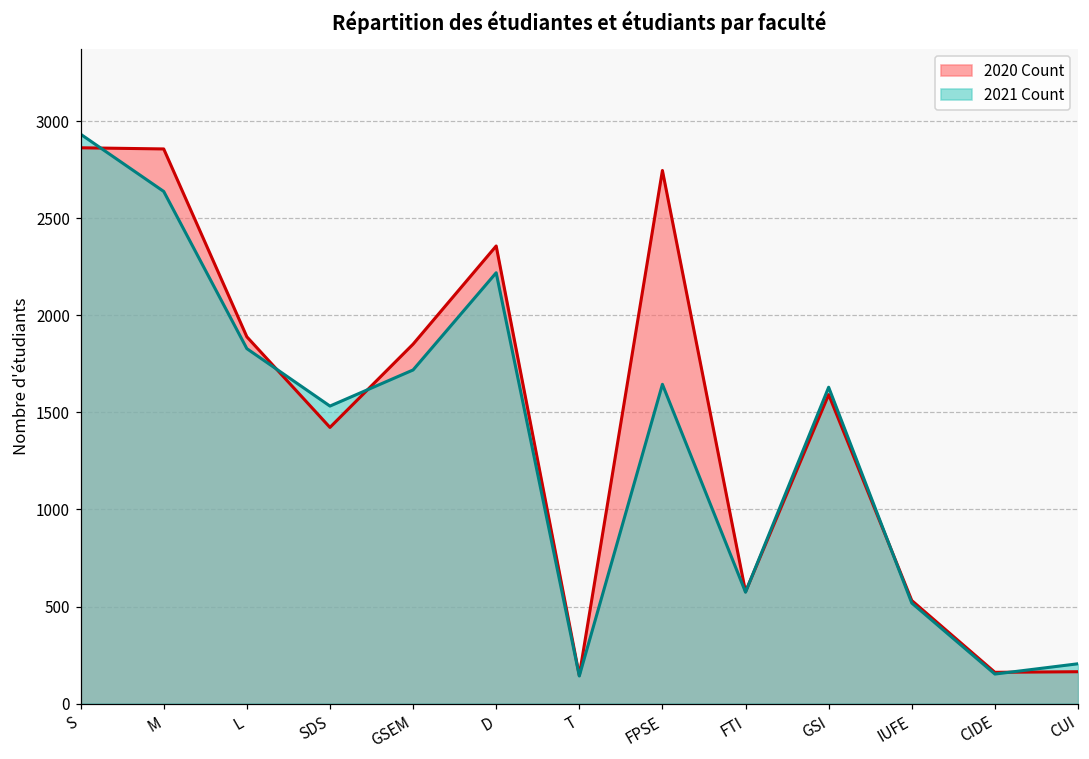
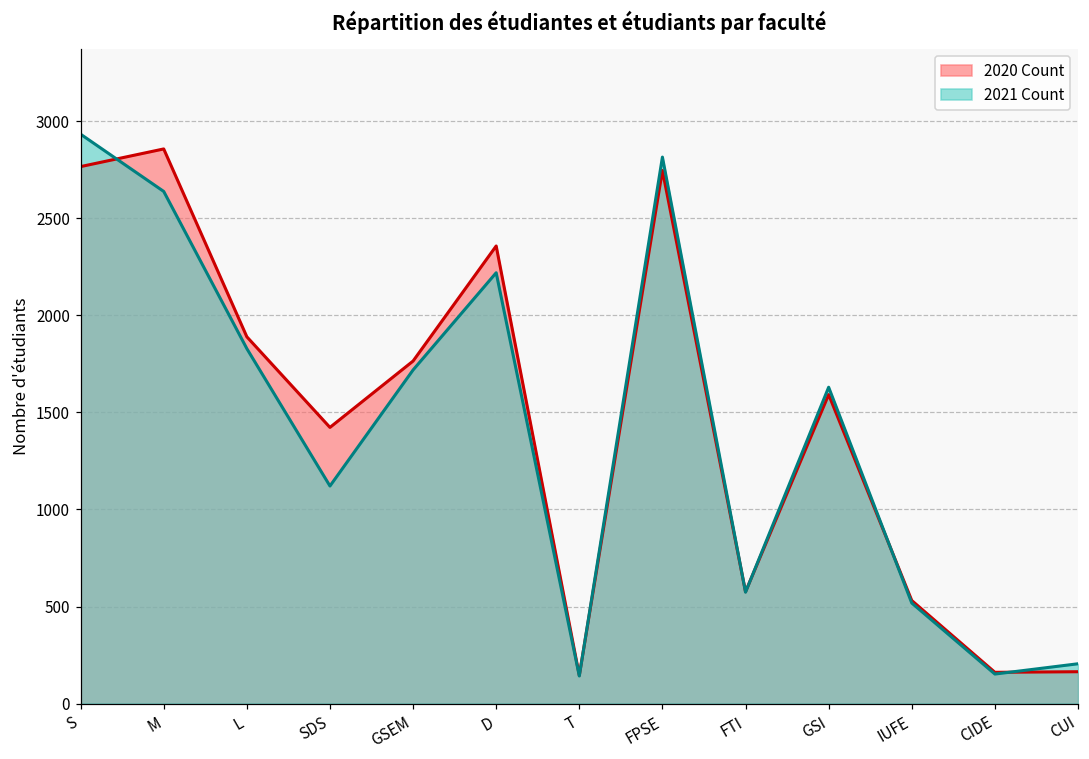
  {
    "2020 Count": {
-     "S": 2860,
+     "S": 2770,
      "M": 2860,
      "L": 1890,
      "SDS": 1420,
-     "GSEM": 1850,
+     "GSEM": 1770,
      "D": 2360,
      "FPSE": 2750,
      "GSI": 1590,
      "CUI": 160
    },
    "2021 Count": {
      "S": 2930,
      "M": 2640,
      "L": 1830,
-     "SDS": 1530,
+     "SDS": 1120,
      "GSEM": 1720,
      "D": 2220,
-     "FPSE": 1650,
+     "FPSE": 2820,
      "GSI": 1630,
      "CUI": 210
    }
  }
